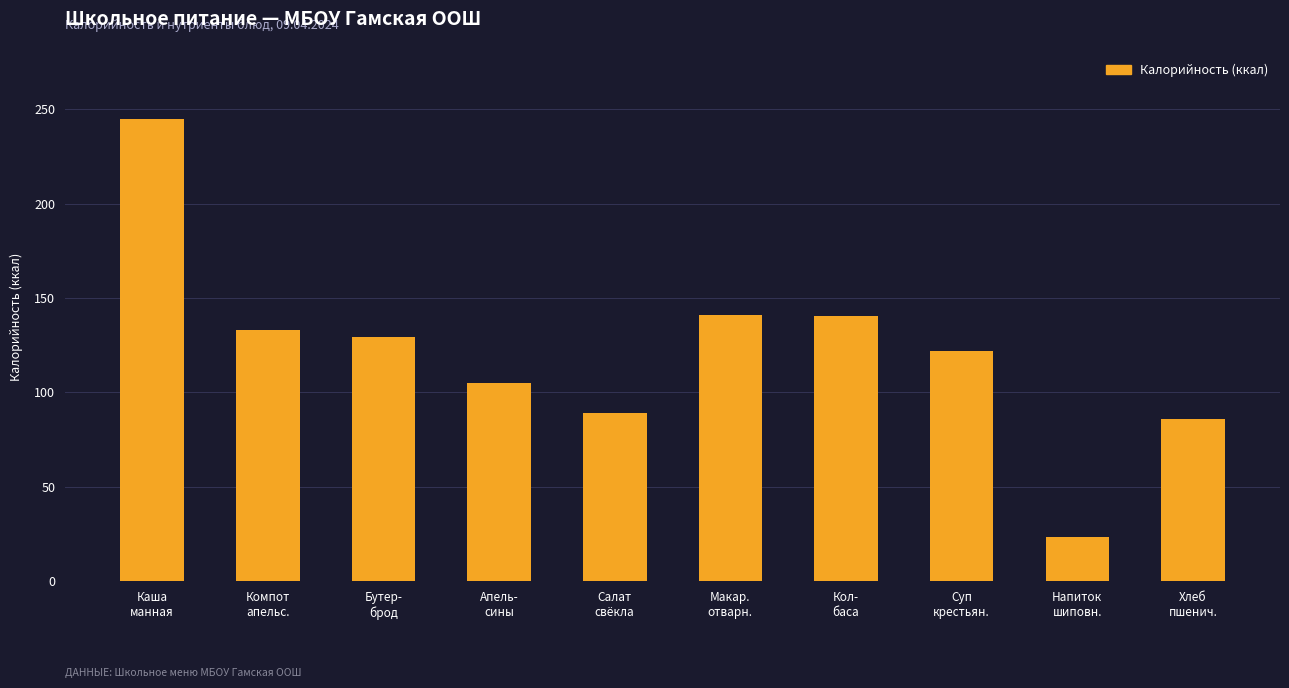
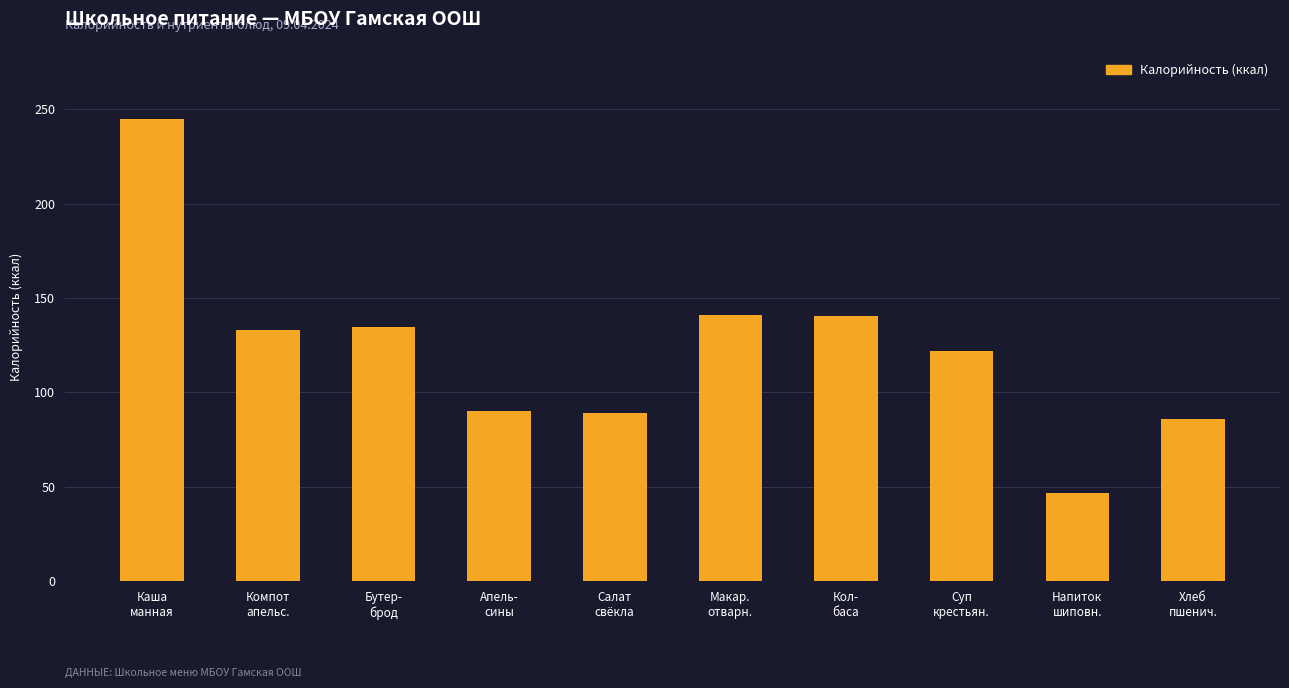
  {
    "Каша манная": 245,
    "Компот апельс.": 133,
-   "Бутер- брод": 129,
-   "Апель- сины": 105,
+   "Бутер- брод": 134,
+   "Апель- сины": 90,
    "Салат свёкла": 89,
    "Макар. отварн.": 141,
    "Кол- баса": 141,
    "Суп крестьян.": 122,
-   "Напиток шиповн.": 24,
+   "Напиток шиповн.": 47,
    "Хлеб пшенич.": 86
  }
